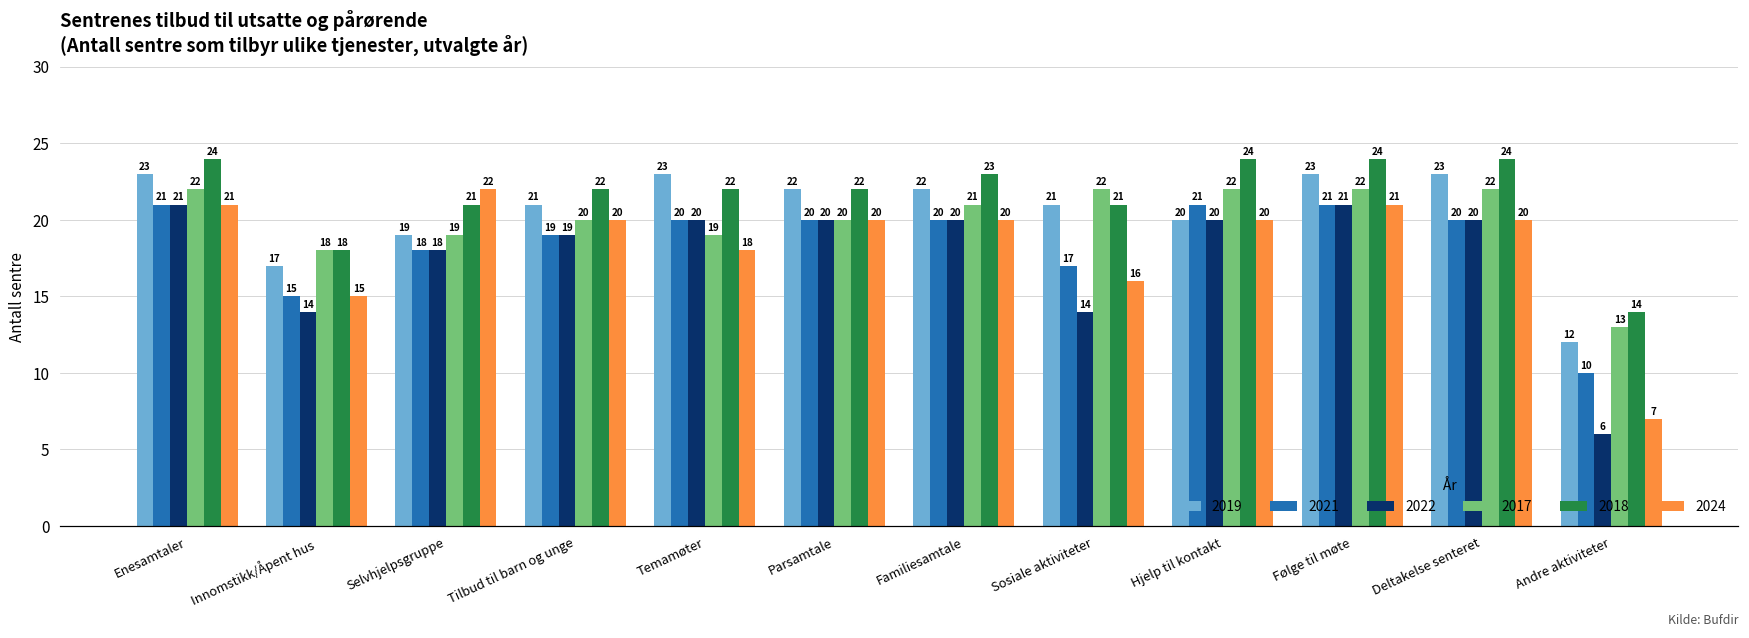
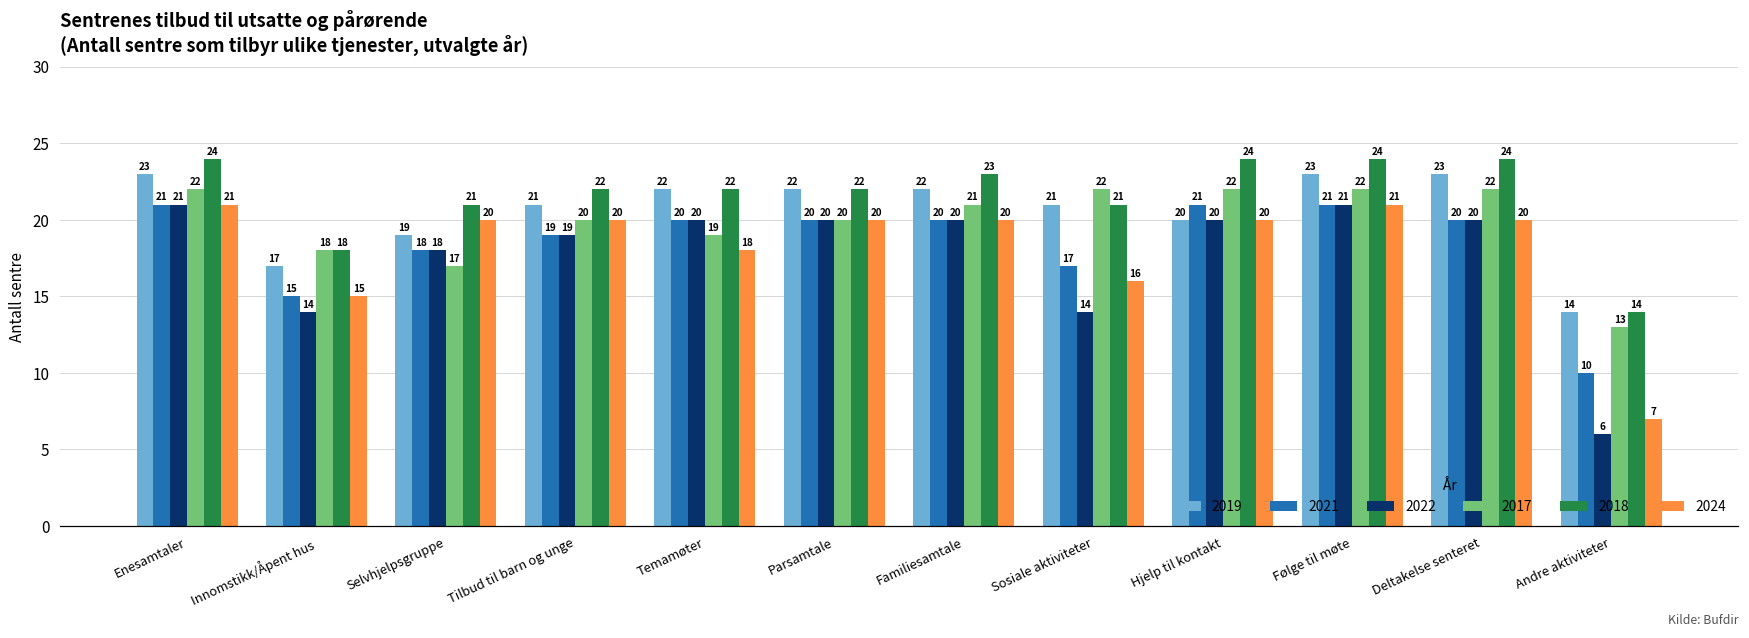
  {
    "2019": {
      "Enesamtaler": 23,
      "Innomstikk/Åpent hus": 17,
      "Selvhjelpsgruppe": 19,
      "Tilbud til barn og unge": 21,
-     "Temamøter": 23,
+     "Temamøter": 22,
      "Parsamtale": 22,
      "Familiesamtale": 22,
      "Sosiale aktiviteter": 21,
      "Hjelp til kontakt": 20,
      "Følge til møte": 23,
      "Deltakelse senteret": 23,
-     "Andre aktiviteter": 12
+     "Andre aktiviteter": 14
    },
    "2021": {
      "Enesamtaler": 21,
      "Innomstikk/Åpent hus": 15,
      "Selvhjelpsgruppe": 18,
      "Tilbud til barn og unge": 19,
      "Temamøter": 20,
      "Parsamtale": 20,
      "Familiesamtale": 20,
      "Sosiale aktiviteter": 17,
      "Hjelp til kontakt": 21,
      "Følge til møte": 21,
      "Deltakelse senteret": 20,
      "Andre aktiviteter": 10
    },
    "2022": {
      "Enesamtaler": 21,
      "Innomstikk/Åpent hus": 14,
      "Selvhjelpsgruppe": 18,
      "Tilbud til barn og unge": 19,
      "Temamøter": 20,
      "Parsamtale": 20,
      "Familiesamtale": 20,
      "Sosiale aktiviteter": 14,
      "Hjelp til kontakt": 20,
      "Følge til møte": 21,
      "Deltakelse senteret": 20,
      "Andre aktiviteter": 6
    },
    "2017": {
      "Enesamtaler": 22,
      "Innomstikk/Åpent hus": 18,
-     "Selvhjelpsgruppe": 19,
+     "Selvhjelpsgruppe": 17,
      "Tilbud til barn og unge": 20,
      "Temamøter": 19,
      "Parsamtale": 20,
      "Familiesamtale": 21,
      "Sosiale aktiviteter": 22,
      "Hjelp til kontakt": 22,
      "Følge til møte": 22,
      "Deltakelse senteret": 22,
      "Andre aktiviteter": 13
    },
    "2018": {
      "Enesamtaler": 24,
      "Innomstikk/Åpent hus": 18,
      "Selvhjelpsgruppe": 21,
      "Tilbud til barn og unge": 22,
      "Temamøter": 22,
      "Parsamtale": 22,
      "Familiesamtale": 23,
      "Sosiale aktiviteter": 21,
      "Hjelp til kontakt": 24,
      "Følge til møte": 24,
      "Deltakelse senteret": 24,
      "Andre aktiviteter": 14
    },
    "2024": {
      "Enesamtaler": 21,
      "Innomstikk/Åpent hus": 15,
-     "Selvhjelpsgruppe": 22,
+     "Selvhjelpsgruppe": 20,
      "Tilbud til barn og unge": 20,
      "Temamøter": 18,
      "Parsamtale": 20,
      "Familiesamtale": 20,
      "Sosiale aktiviteter": 16,
      "Hjelp til kontakt": 20,
      "Følge til møte": 21,
      "Deltakelse senteret": 20,
      "Andre aktiviteter": 7
    }
  }
